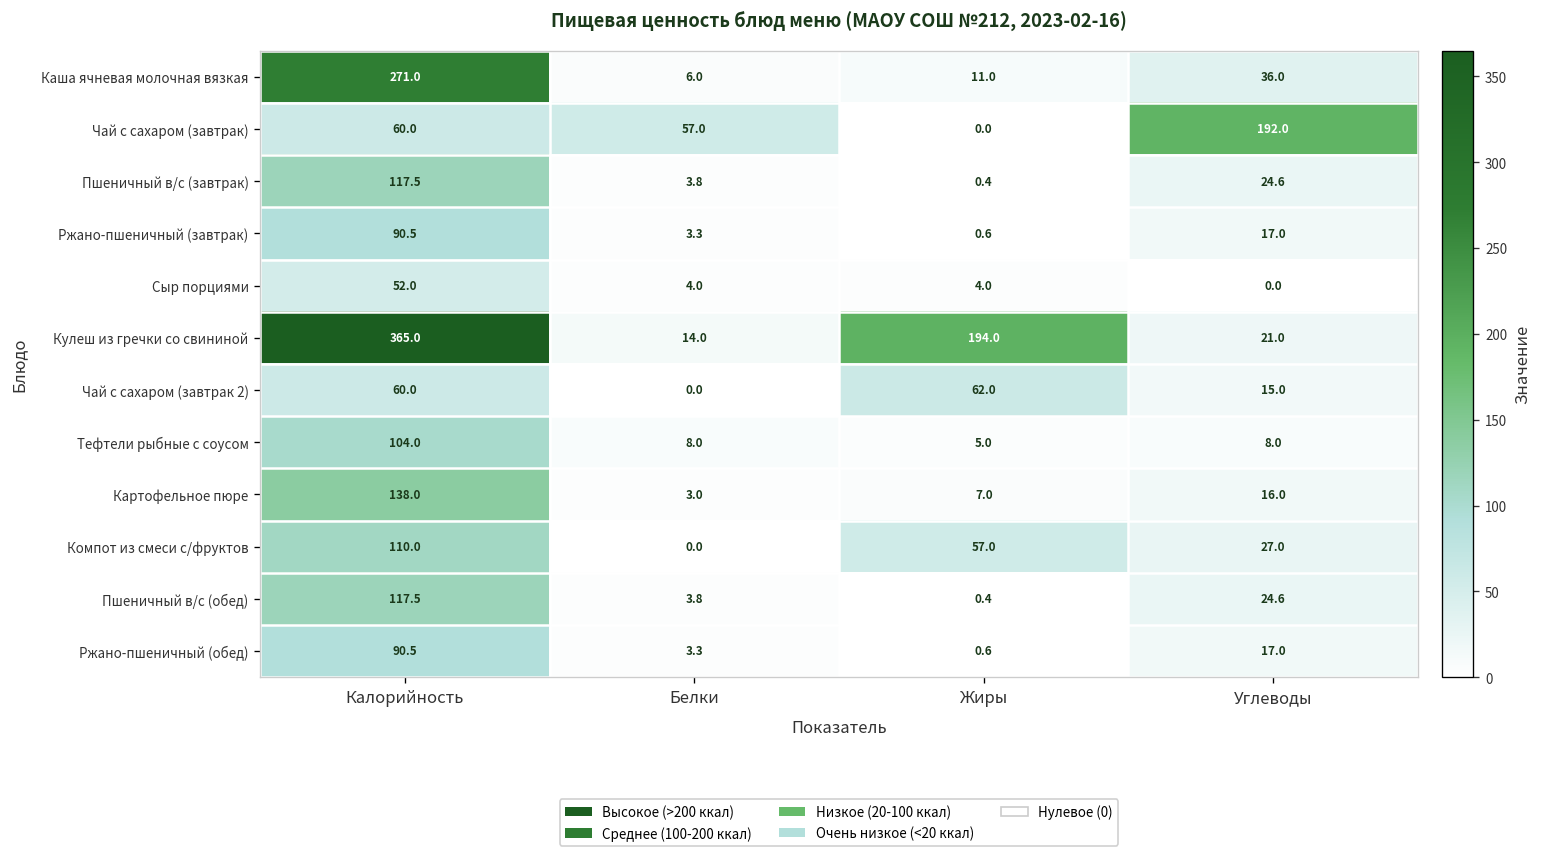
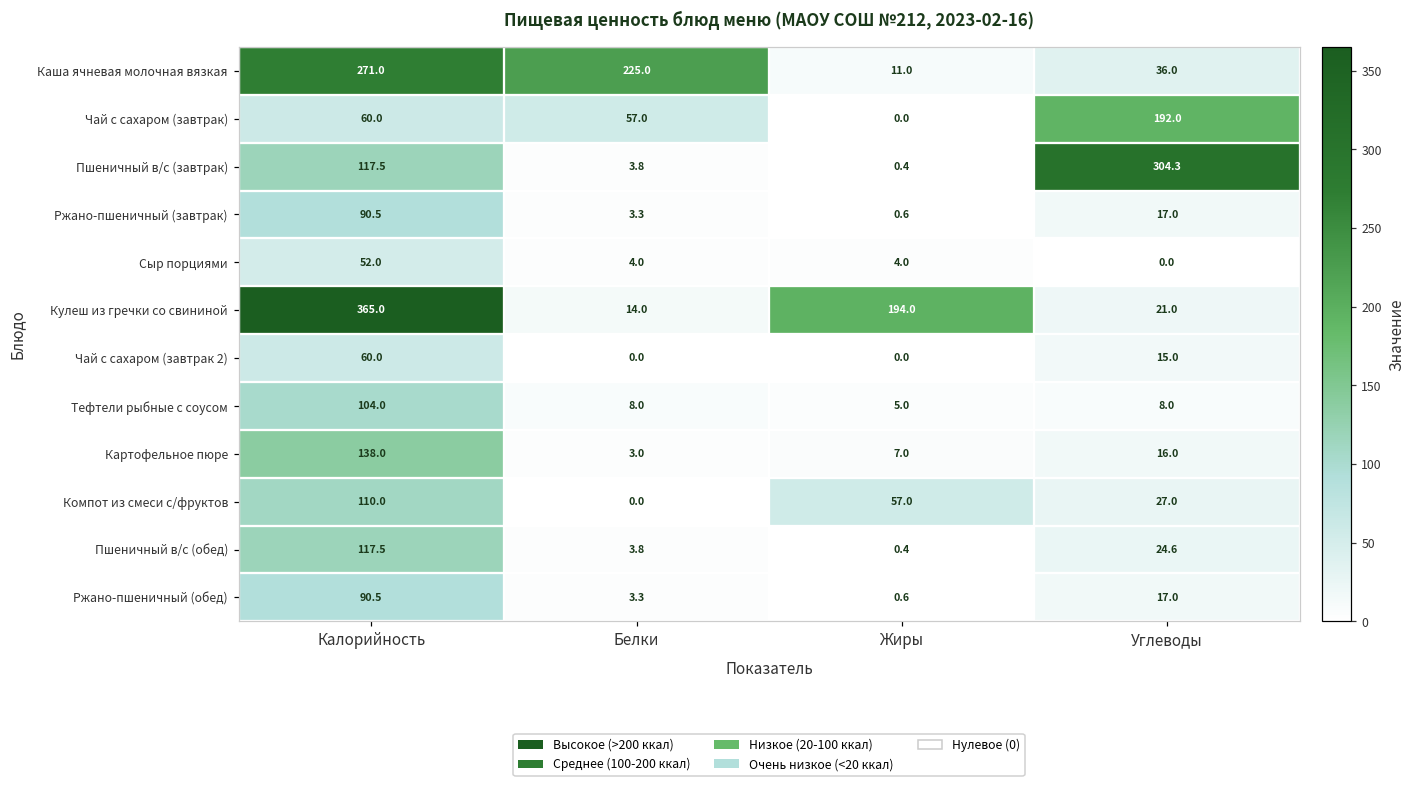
  {
    "Каша ячневая молочная вязкая": {
      "Калорийность": 271.0,
-     "Белки": 6.0,
+     "Белки": 225.0,
      "Жиры": 11.0,
      "Углеводы": 36.0
    },
    "Чай с сахаром (завтрак)": {
      "Калорийность": 60.0,
      "Белки": 57.0,
      "Жиры": 0.0,
      "Углеводы": 192.0
    },
    "Пшеничный в/с (завтрак)": {
      "Калорийность": 117.5,
      "Белки": 3.8,
      "Жиры": 0.4,
-     "Углеводы": 24.6
+     "Углеводы": 304.3
    },
    "Ржано-пшеничный (завтрак)": {
      "Калорийность": 90.5,
      "Белки": 3.3,
      "Жиры": 0.6,
      "Углеводы": 17.0
    },
    "Сыр порциями": {
      "Калорийность": 52.0,
      "Белки": 4.0,
      "Жиры": 4.0,
      "Углеводы": 0.0
    },
    "Кулеш из гречки со свининой": {
      "Калорийность": 365.0,
      "Белки": 14.0,
      "Жиры": 194.0,
      "Углеводы": 21.0
    },
    "Чай с сахаром (завтрак 2)": {
      "Калорийность": 60.0,
      "Белки": 0.0,
-     "Жиры": 62.0,
+     "Жиры": 0.0,
      "Углеводы": 15.0
    },
    "Тефтели рыбные с соусом": {
      "Калорийность": 104.0,
      "Белки": 8.0,
      "Жиры": 5.0,
      "Углеводы": 8.0
    },
    "Картофельное пюре": {
      "Калорийность": 138.0,
      "Белки": 3.0,
      "Жиры": 7.0,
      "Углеводы": 16.0
    },
    "Компот из смеси с/фруктов": {
      "Калорийность": 110.0,
      "Белки": 0.0,
      "Жиры": 57.0,
      "Углеводы": 27.0
    },
    "Пшеничный в/с (обед)": {
      "Калорийность": 117.5,
      "Белки": 3.8,
      "Жиры": 0.4,
      "Углеводы": 24.6
    },
    "Ржано-пшеничный (обед)": {
      "Калорийность": 90.5,
      "Белки": 3.3,
      "Жиры": 0.6,
      "Углеводы": 17.0
    }
  }
